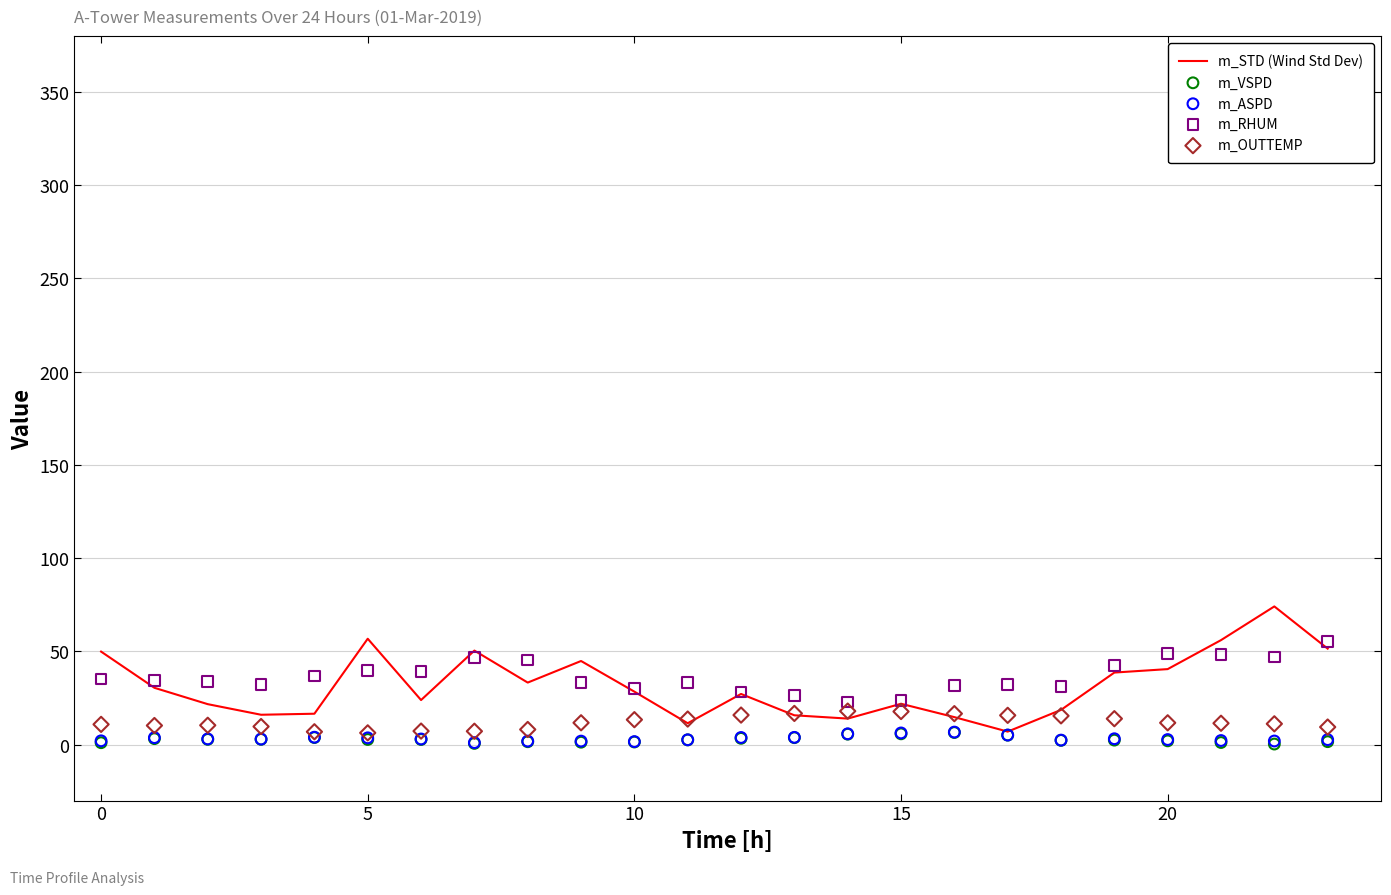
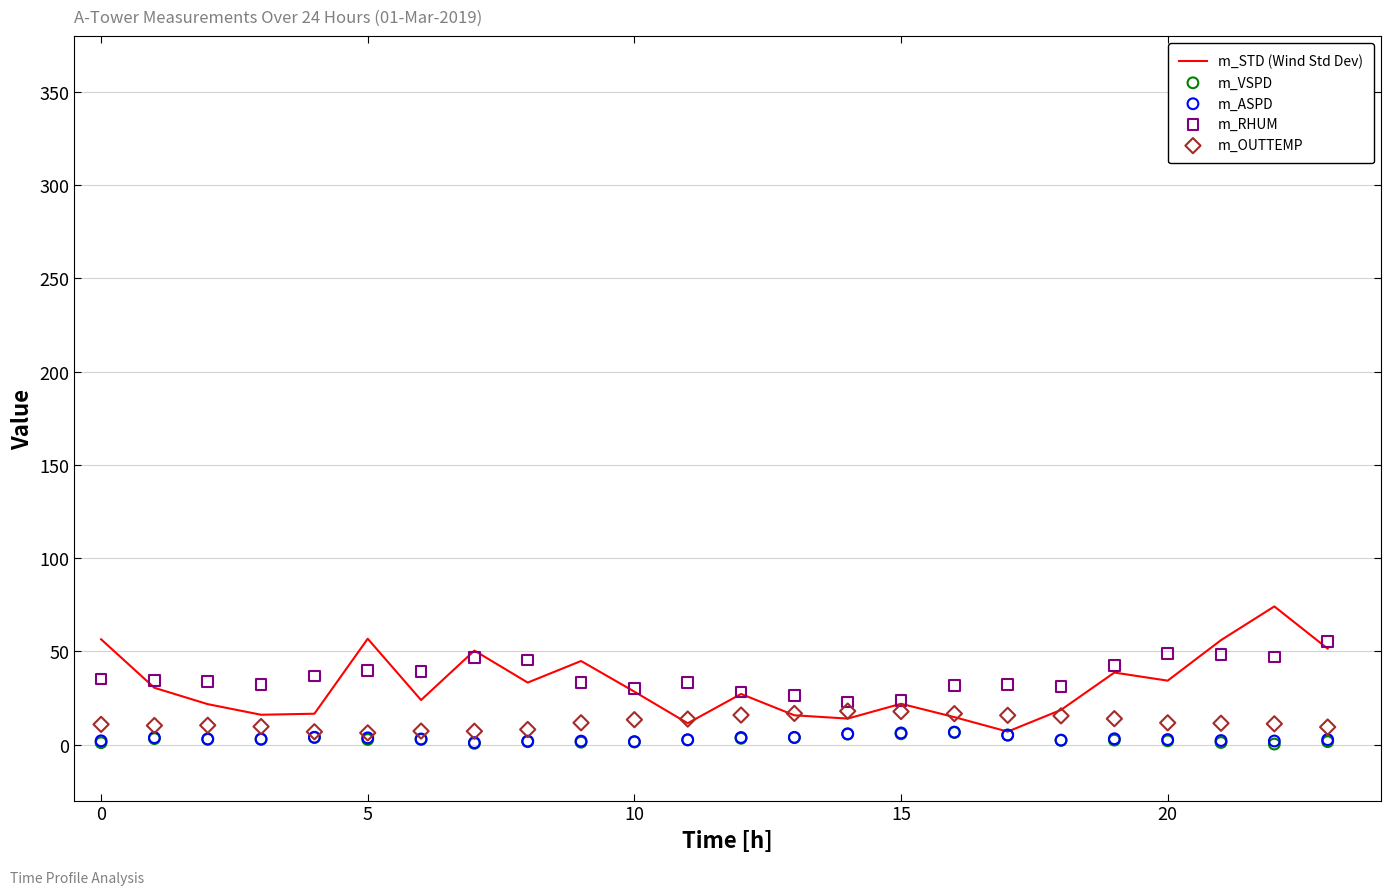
  {
    "m_STD (Wind Std Dev)": {
-     "0": 50,
+     "0": 56,
      "5": 57,
      "10": 28,
      "15": 22,
-     "20": 40
+     "20": 34
    }
  }
